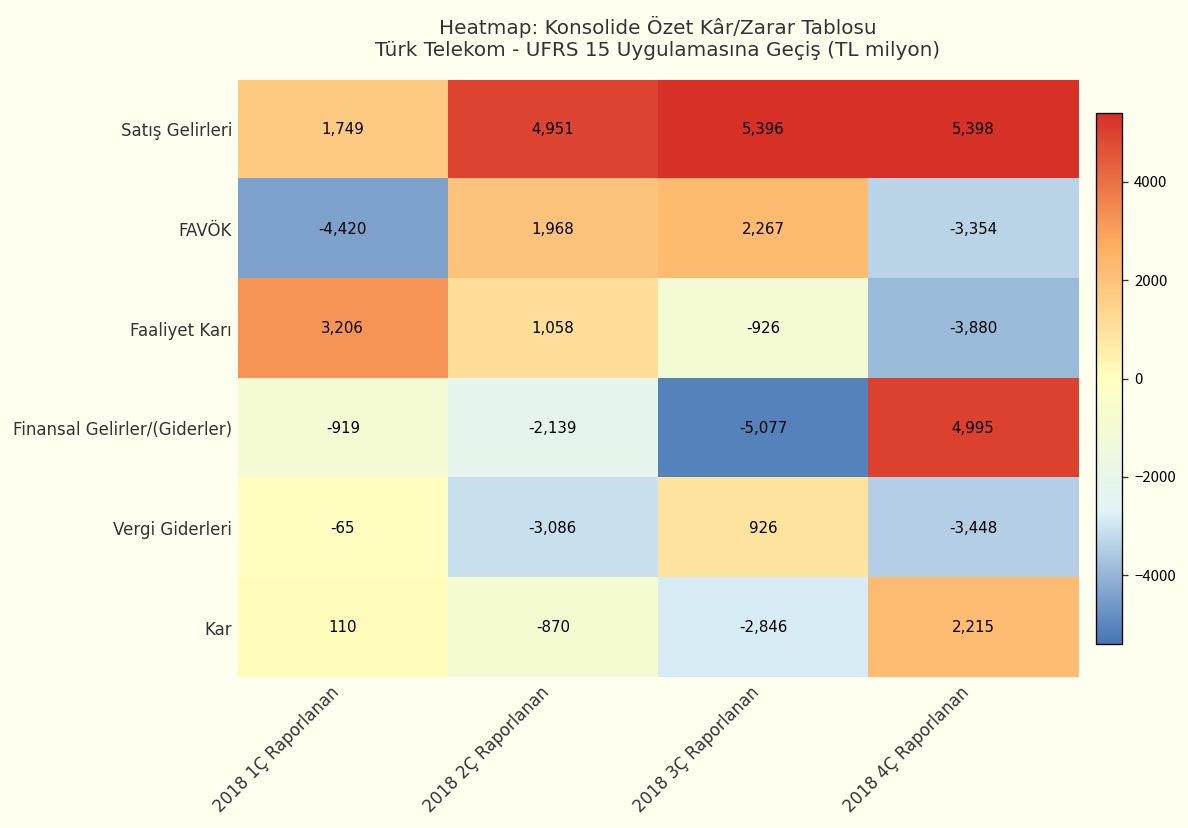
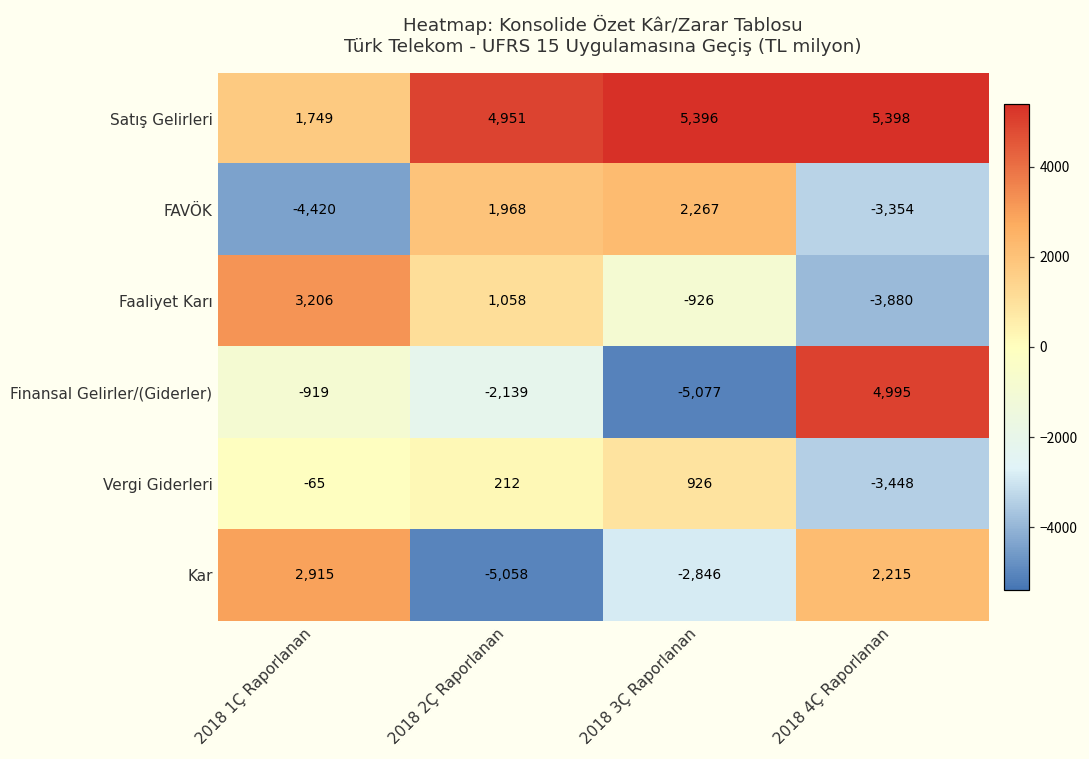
  {
    "Satış Gelirleri": {
      "2018 1Ç Raporlanan": "1,749",
      "2018 2Ç Raporlanan": "4,951",
      "2018 3Ç Raporlanan": "5,396",
      "2018 4Ç Raporlanan": "5,398"
    },
    "FAVÖK": {
      "2018 1Ç Raporlanan": "-4,420",
      "2018 2Ç Raporlanan": "1,968",
      "2018 3Ç Raporlanan": "2,267",
      "2018 4Ç Raporlanan": "-3,354"
    },
    "Faaliyet Karı": {
      "2018 1Ç Raporlanan": "3,206",
      "2018 2Ç Raporlanan": "1,058",
      "2018 3Ç Raporlanan": "-926",
      "2018 4Ç Raporlanan": "-3,880"
    },
    "Finansal Gelirler/(Giderler)": {
      "2018 1Ç Raporlanan": "-919",
      "2018 2Ç Raporlanan": "-2,139",
      "2018 3Ç Raporlanan": "-5,077",
      "2018 4Ç Raporlanan": "4,995"
    },
    "Vergi Giderleri": {
      "2018 1Ç Raporlanan": "-65",
-     "2018 2Ç Raporlanan": "-3,086",
+     "2018 2Ç Raporlanan": "212",
      "2018 3Ç Raporlanan": "926",
      "2018 4Ç Raporlanan": "-3,448"
    },
    "Kar": {
-     "2018 1Ç Raporlanan": "110",
-     "2018 2Ç Raporlanan": "-870",
+     "2018 1Ç Raporlanan": "2,915",
+     "2018 2Ç Raporlanan": "-5,058",
      "2018 3Ç Raporlanan": "-2,846",
      "2018 4Ç Raporlanan": "2,215"
    }
  }
